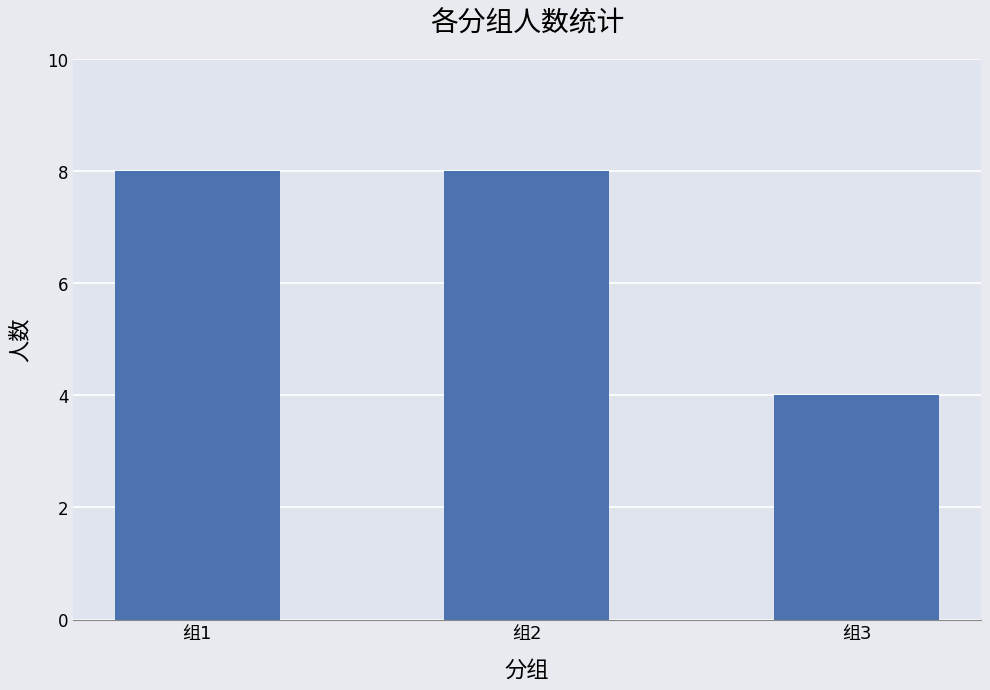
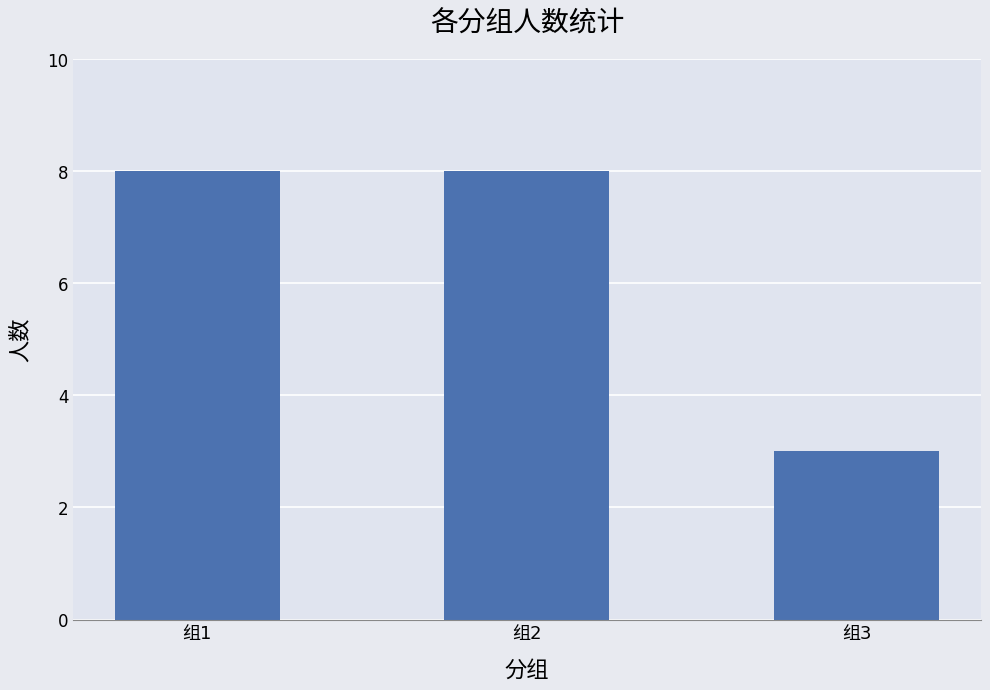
  {
    "组1": 8,
    "组2": 8,
-   "组3": 4
+   "组3": 3
  }
